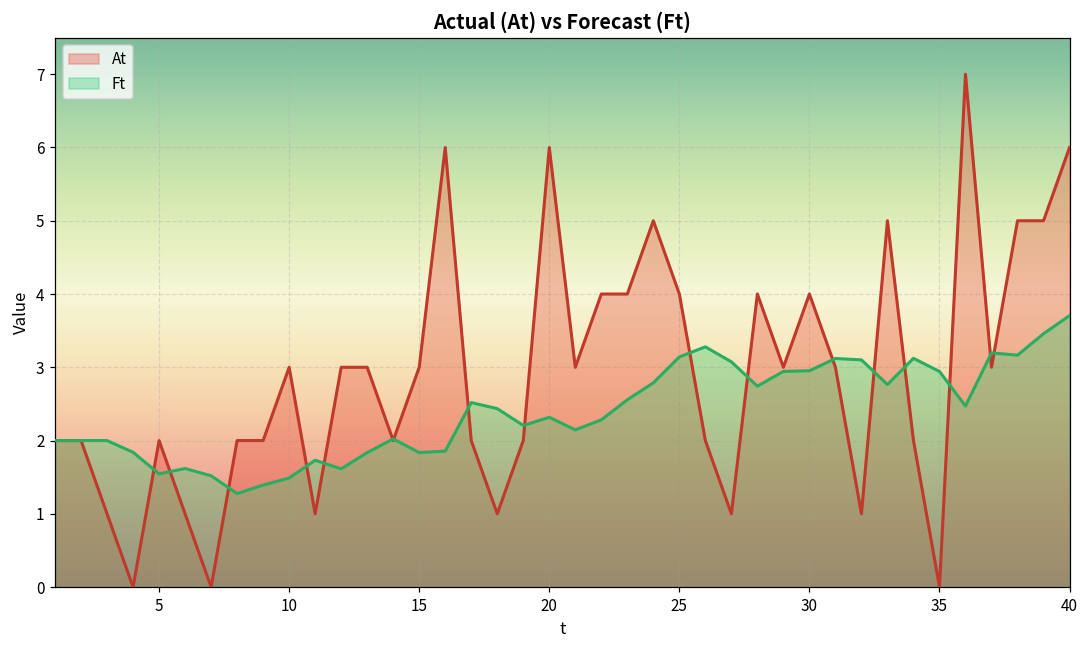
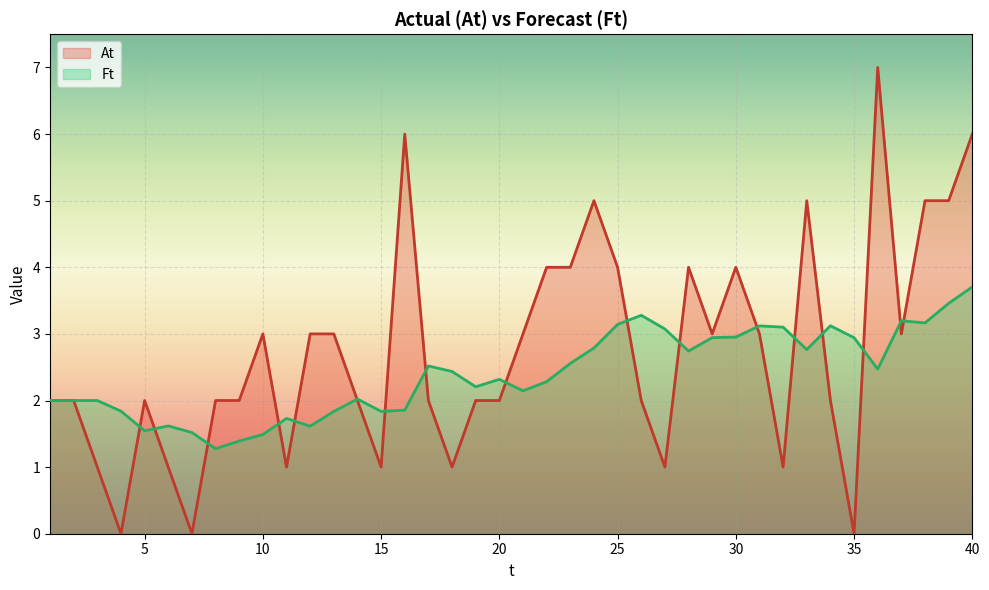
  {
    "At": {
      "5": 2,
      "10": 3,
-     "15": 3,
-     "20": 6,
+     "15": 1,
+     "20": 2,
      "25": 4,
      "30": 4,
      "35": 0,
      "40": 6
    },
    "Ft": {
      "5": 1.5,
      "10": 1.5,
      "15": 1.8,
      "20": 2.3,
      "25": 3.1,
      "30": 3.0,
      "35": 2.9,
      "40": 3.7
    }
  }
